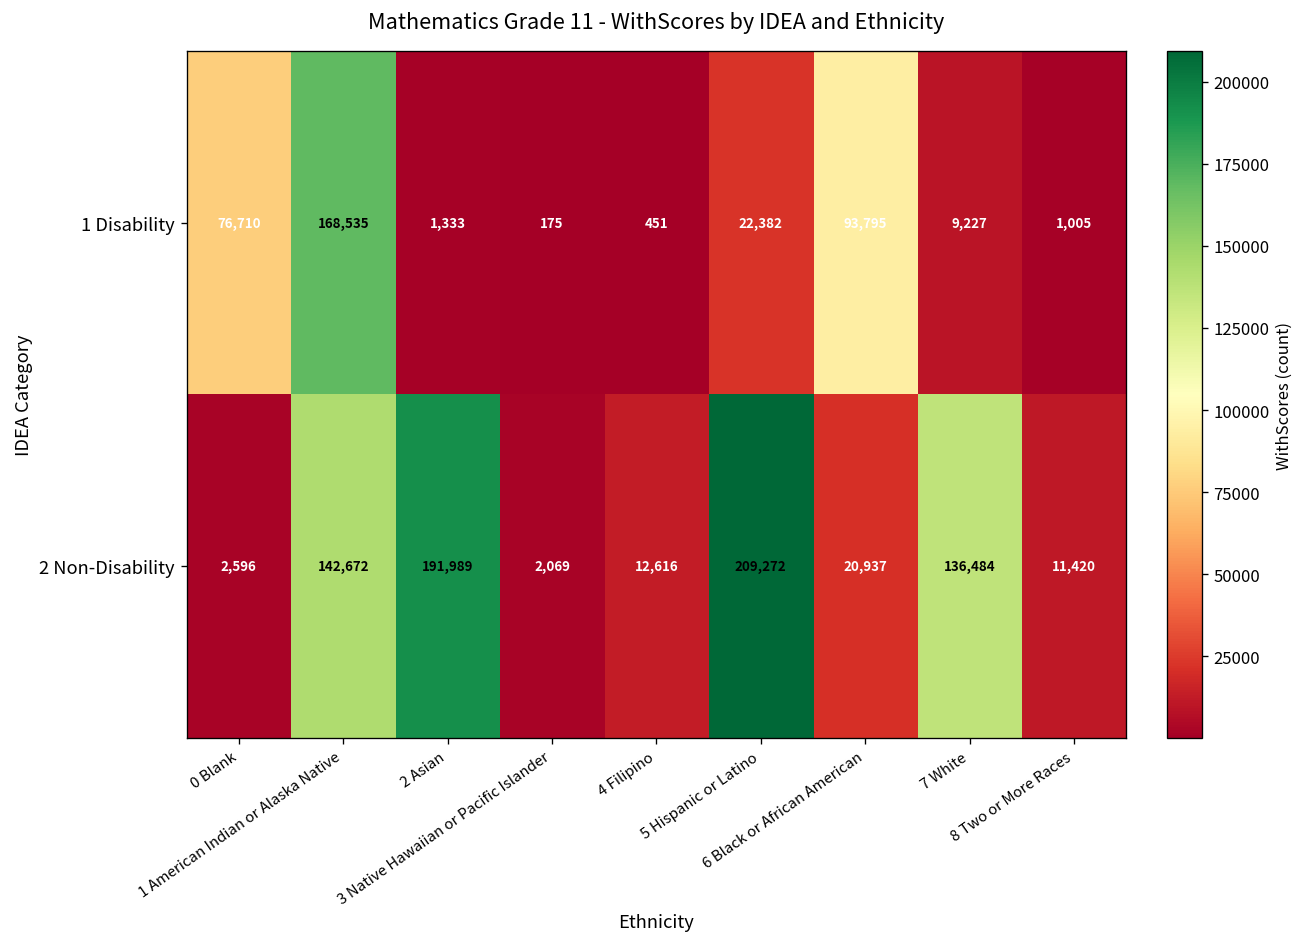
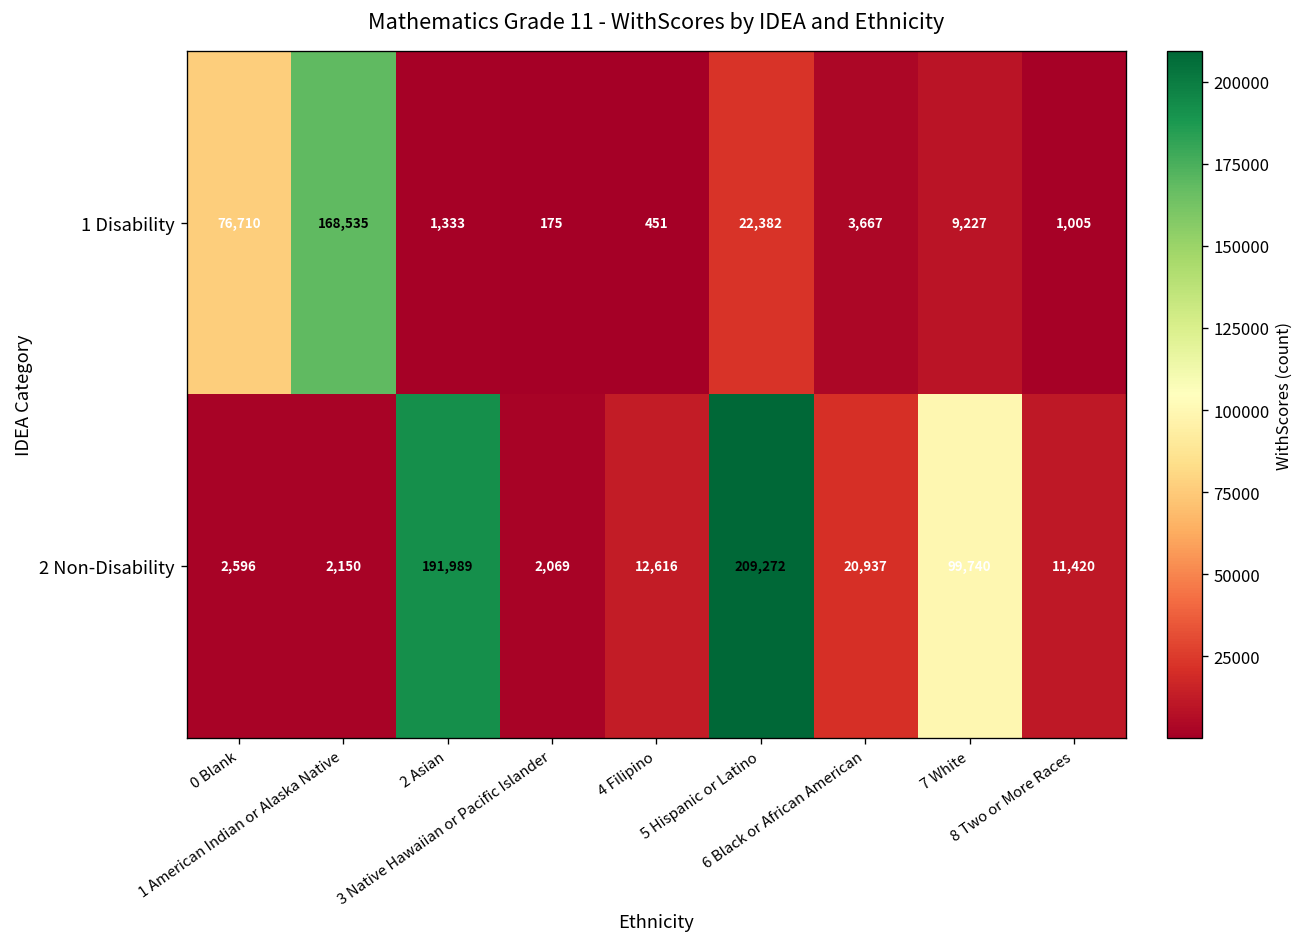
  {
    "1 Disability": {
      "0 Blank": "76,710",
      "1 American Indian or Alaska Native": "168,535",
      "2 Asian": "1,333",
      "3 Native Hawaiian or Pacific Islander": "175",
      "4 Filipino": "451",
      "5 Hispanic or Latino": "22,382",
-     "6 Black or African American": "93,795",
+     "6 Black or African American": "3,667",
      "7 White": "9,227",
      "8 Two or More Races": "1,005"
    },
    "2 Non-Disability": {
      "0 Blank": "2,596",
-     "1 American Indian or Alaska Native": "142,672",
+     "1 American Indian or Alaska Native": "2,150",
      "2 Asian": "191,989",
      "3 Native Hawaiian or Pacific Islander": "2,069",
      "4 Filipino": "12,616",
      "5 Hispanic or Latino": "209,272",
      "6 Black or African American": "20,937",
-     "7 White": "136,484",
+     "7 White": "99,740",
      "8 Two or More Races": "11,420"
    }
  }
